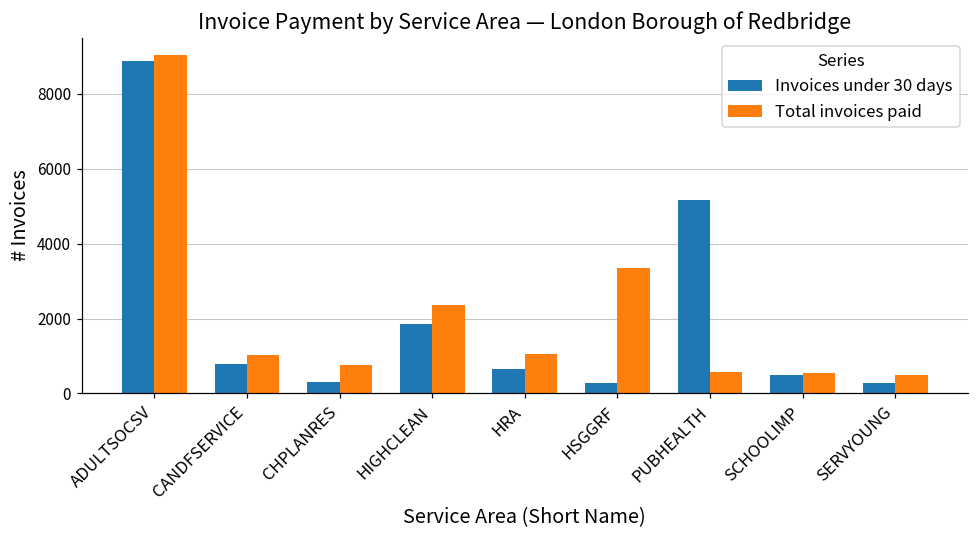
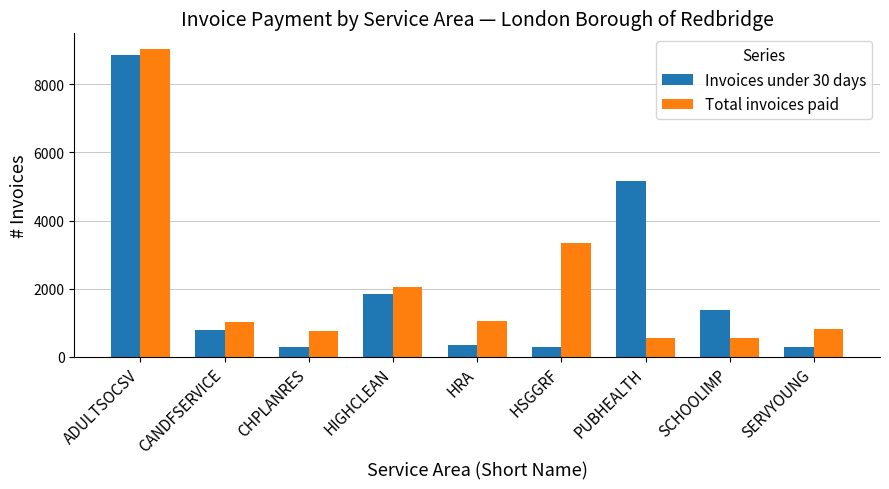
  {
    "Invoices under 30 days": {
      "ADULTSOCSV": 8900,
      "CANDFSERVICE": 800,
      "CHPLANRES": 300,
      "HIGHCLEAN": 1800,
-     "HRA": 700,
+     "HRA": 300,
      "HSGGRF": 300,
      "PUBHEALTH": 5200,
-     "SCHOOLIMP": 500,
+     "SCHOOLIMP": 1400,
      "SERVYOUNG": 300
    },
    "Total invoices paid": {
      "ADULTSOCSV": 9000,
      "CANDFSERVICE": 1000,
      "CHPLANRES": 800,
-     "HIGHCLEAN": 2400,
+     "HIGHCLEAN": 2000,
      "HRA": 1000,
      "HSGGRF": 3300,
      "PUBHEALTH": 600,
      "SCHOOLIMP": 500,
-     "SERVYOUNG": 500
+     "SERVYOUNG": 800
    }
  }
